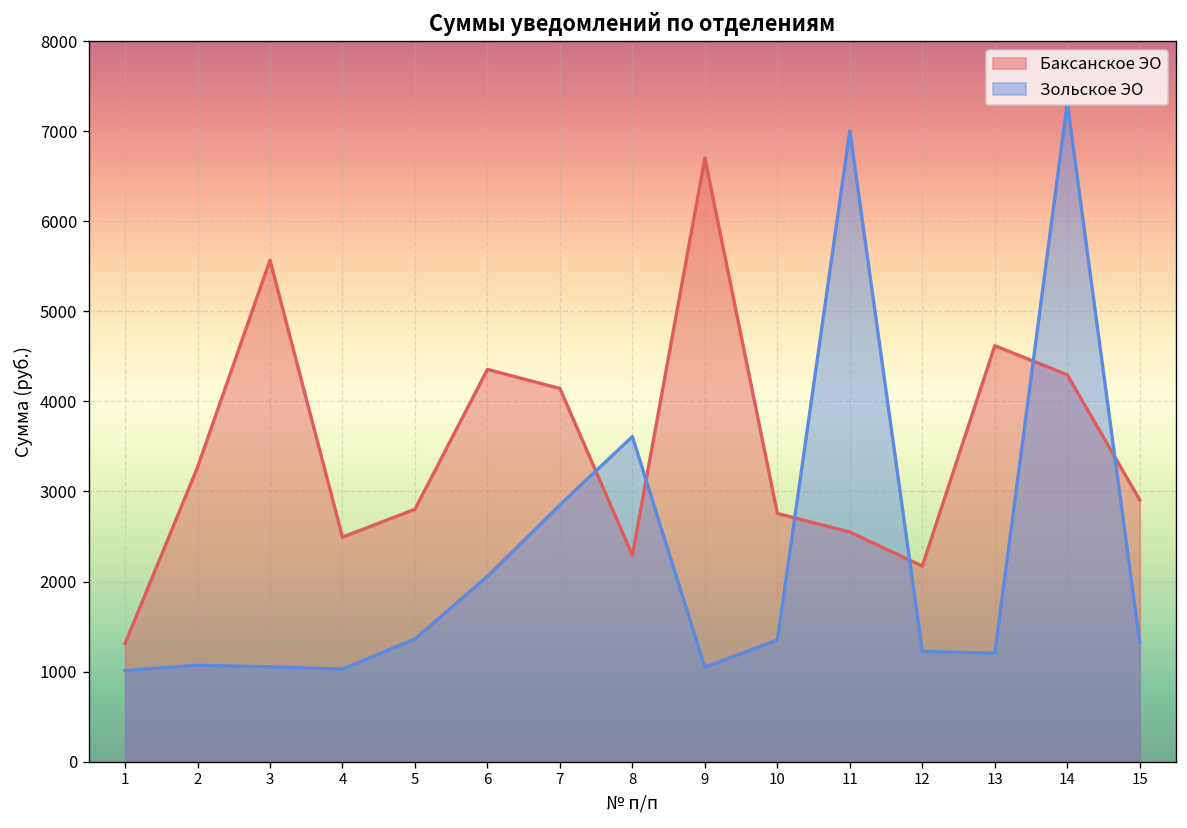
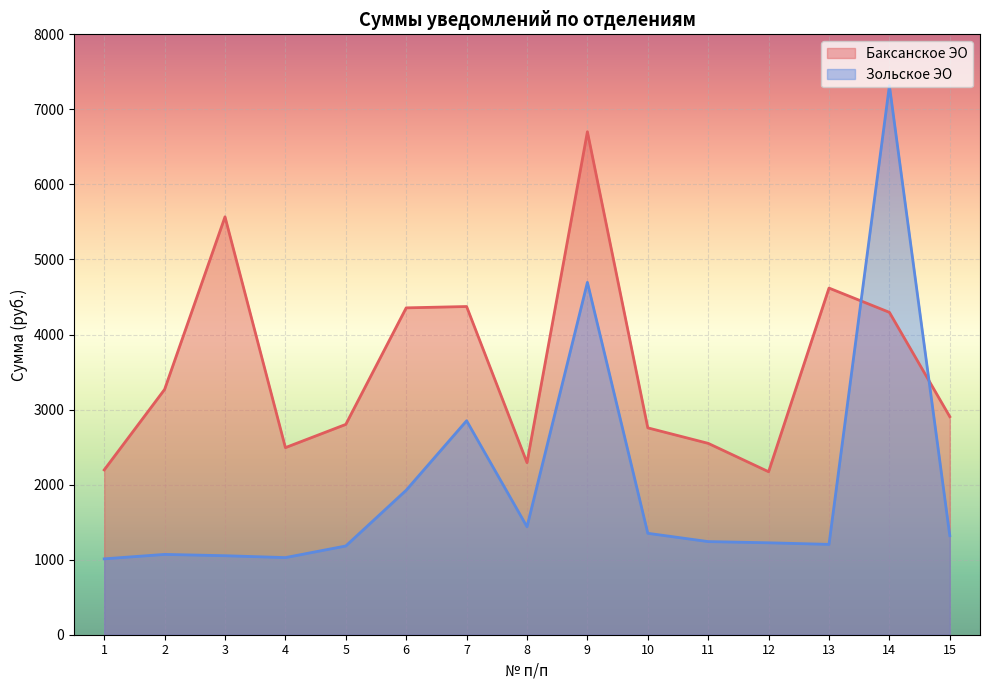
  {
    "Баксанское ЭО": {
-     "1": 1300,
+     "1": 2200,
      "2": 3300,
      "3": 5600,
      "4": 2500,
      "5": 2800,
      "6": 4400,
-     "7": 4100,
+     "7": 4400,
      "8": 2300,
      "9": 6700,
      "10": 2800,
      "11": 2500,
      "12": 2200,
      "13": 4600,
      "14": 4300,
      "15": 2900
    },
    "Зольское ЭО": {
      "1": 1000,
      "2": 1100,
      "3": 1100,
      "4": 1000,
-     "5": 1400,
-     "6": 2100,
+     "5": 1200,
+     "6": 1900,
      "7": 2900,
-     "8": 3600,
-     "9": 1000,
+     "8": 1400,
+     "9": 4700,
      "10": 1400,
-     "11": 7000,
+     "11": 1200,
      "12": 1200,
      "13": 1200,
      "15": 1300
    }
  }
